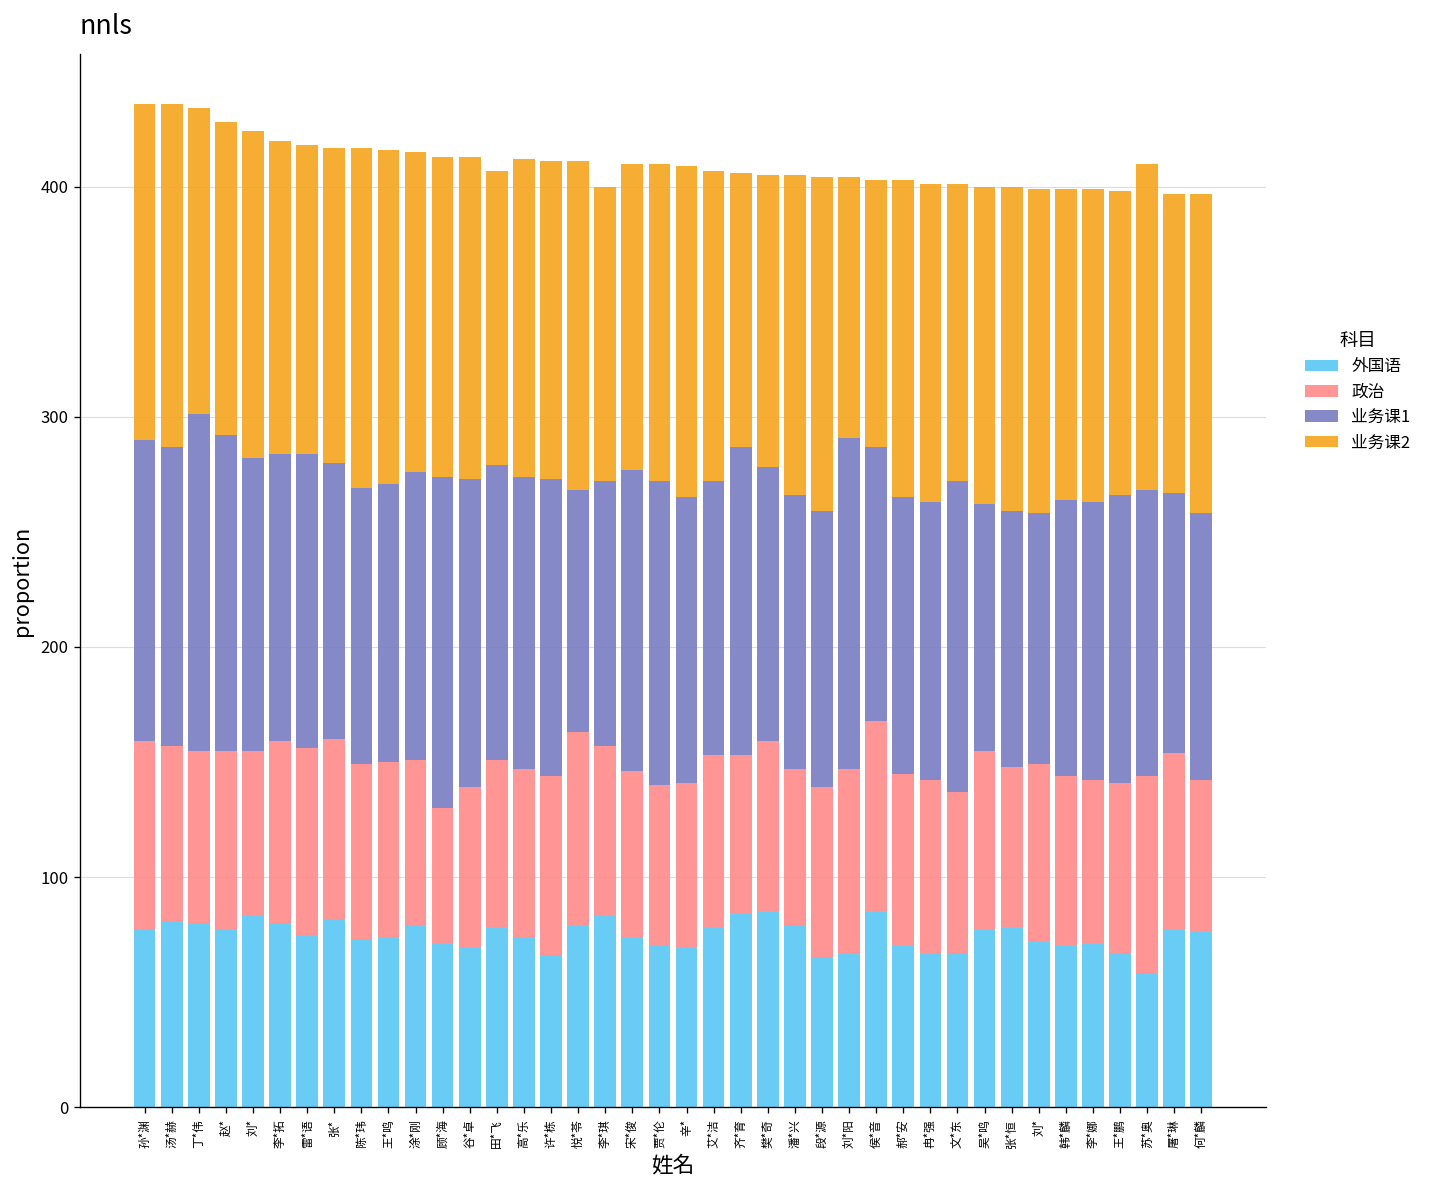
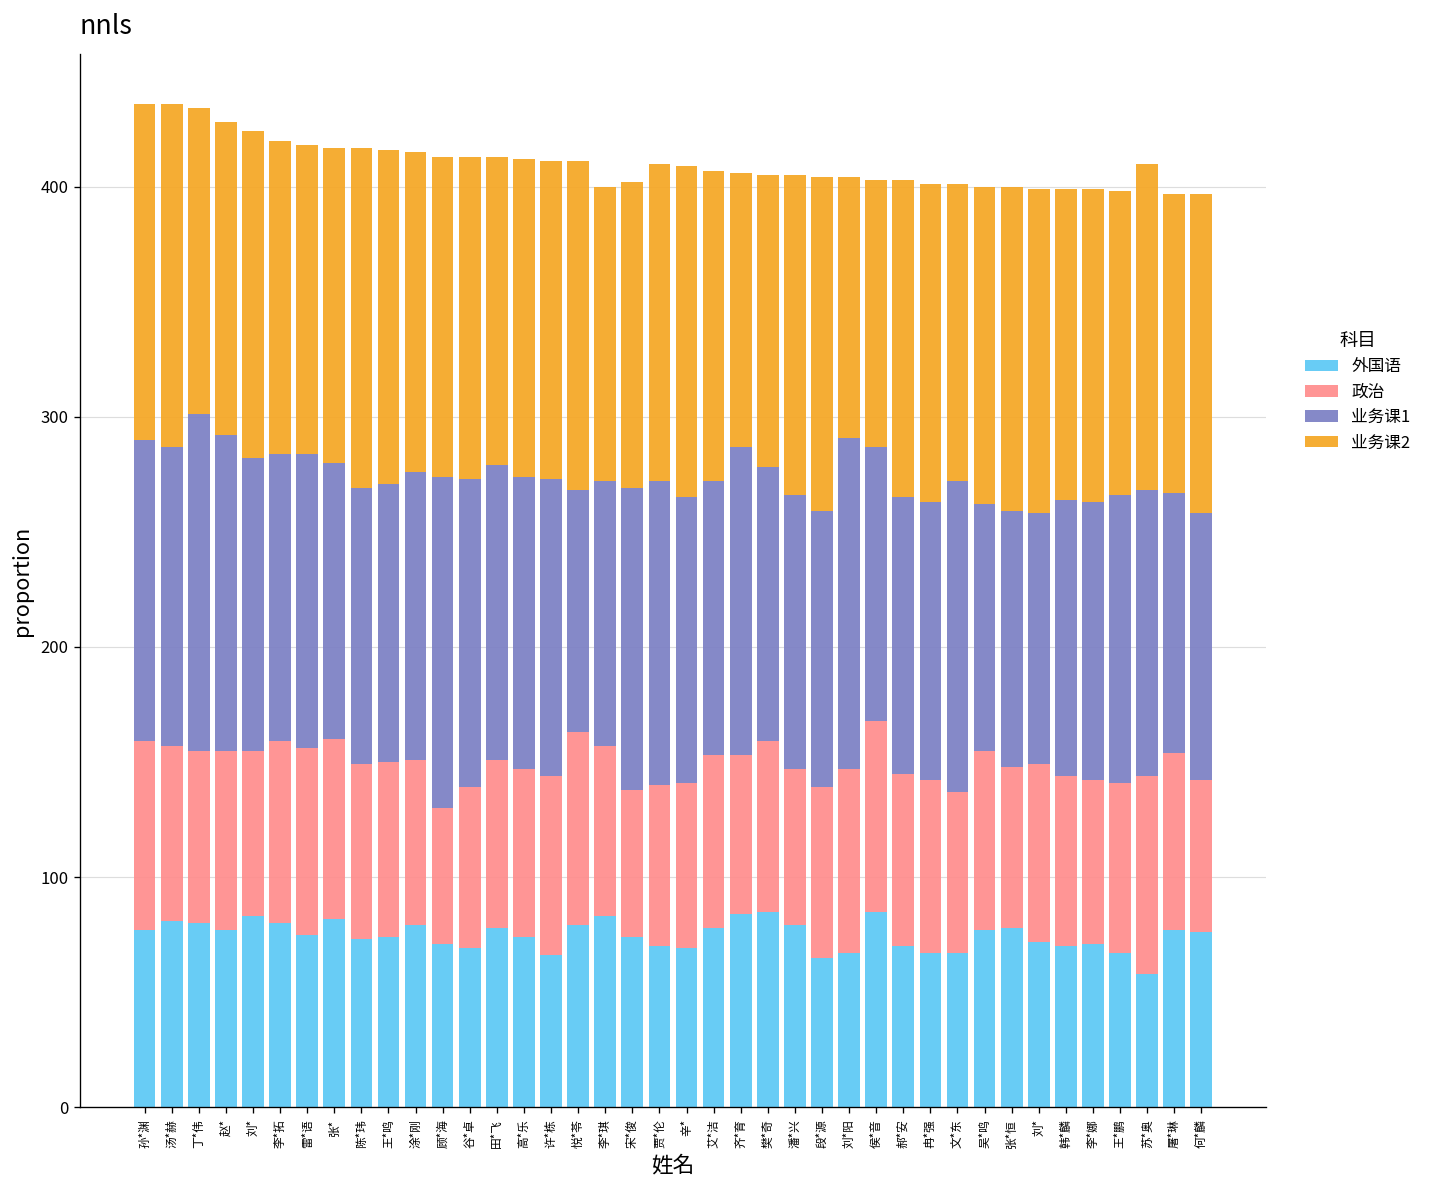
  {
    "外国语": {
      "孙*渊": 77,
      "汤*赫": 81,
      "丁*伟": 80,
      "赵*": 77,
      "李*拓": 80,
      "雷*语": 75,
      "张*": 82,
      "陈*玮": 73,
      "王*鸣": 74,
      "涂*刚": 79,
      "顾*海": 71,
      "谷*卓": 69,
      "田*飞": 78,
      "高*乐": 74,
      "许*栋": 66,
      "悦*苓": 79,
      "李*琪": 83,
      "宋*俊": 74,
      "贾*伦": 70,
      "辛*": 69,
      "艾*洁": 78,
      "齐*育": 84,
      "樊*奇": 85,
      "潘*兴": 79,
      "段*源": 65,
      "刘*阳": 67,
      "侯*音": 85,
      "郝*安": 70,
      "冉*强": 67,
      "文*东": 67,
      "吴*鸣": 77,
      "张*恒": 78,
      "韩*麟": 70,
      "李*娜": 71,
      "王*鹏": 67,
      "苏*奥": 58,
      "屠*琳": 77,
      "何*麟": 76
    },
    "政治": {
      "孙*渊": 82,
      "汤*赫": 76,
      "丁*伟": 75,
      "赵*": 78,
      "李*拓": 79,
      "雷*语": 81,
      "张*": 78,
      "陈*玮": 76,
      "王*鸣": 76,
      "涂*刚": 72,
      "顾*海": 59,
      "谷*卓": 70,
      "田*飞": 73,
      "高*乐": 73,
      "许*栋": 78,
      "悦*苓": 84,
      "李*琪": 74,
-     "宋*俊": 72,
+     "宋*俊": 64,
      "贾*伦": 70,
      "辛*": 72,
      "艾*洁": 75,
      "齐*育": 69,
      "樊*奇": 74,
      "潘*兴": 68,
      "段*源": 74,
      "刘*阳": 80,
      "侯*音": 83,
      "郝*安": 75,
      "冉*强": 75,
      "文*东": 70,
      "吴*鸣": 78,
      "张*恒": 70,
      "韩*麟": 74,
      "李*娜": 71,
      "王*鹏": 74,
      "苏*奥": 86,
      "屠*琳": 77,
      "何*麟": 66
    },
    "业务课1": {
      "孙*渊": 131,
      "汤*赫": 130,
      "丁*伟": 146,
      "赵*": 137,
      "李*拓": 125,
      "雷*语": 128,
      "张*": 120,
      "陈*玮": 120,
      "王*鸣": 121,
      "涂*刚": 125,
      "顾*海": 144,
      "谷*卓": 134,
      "田*飞": 128,
      "高*乐": 127,
      "许*栋": 129,
      "悦*苓": 105,
      "李*琪": 115,
      "宋*俊": 131,
      "贾*伦": 132,
      "辛*": 124,
      "艾*洁": 119,
      "齐*育": 134,
      "樊*奇": 119,
      "潘*兴": 119,
      "段*源": 120,
      "刘*阳": 144,
      "侯*音": 119,
      "郝*安": 120,
      "冉*强": 121,
      "文*东": 135,
      "吴*鸣": 107,
      "张*恒": 111,
      "韩*麟": 120,
      "李*娜": 121,
      "王*鹏": 125,
      "苏*奥": 124,
      "屠*琳": 113,
      "何*麟": 116
    },
    "业务课2": {
      "孙*渊": 146,
      "汤*赫": 149,
      "丁*伟": 133,
      "赵*": 136,
      "李*拓": 136,
      "雷*语": 134,
      "张*": 137,
      "陈*玮": 148,
      "王*鸣": 145,
      "涂*刚": 139,
      "顾*海": 139,
      "谷*卓": 140,
-     "田*飞": 128,
+     "田*飞": 134,
      "高*乐": 138,
      "许*栋": 138,
      "悦*苓": 143,
      "李*琪": 128,
      "宋*俊": 133,
      "贾*伦": 138,
      "辛*": 144,
      "艾*洁": 135,
      "齐*育": 119,
      "樊*奇": 127,
      "潘*兴": 139,
      "段*源": 145,
      "刘*阳": 113,
      "侯*音": 116,
      "郝*安": 138,
      "冉*强": 138,
      "文*东": 129,
      "吴*鸣": 138,
      "张*恒": 141,
      "韩*麟": 135,
      "李*娜": 136,
      "王*鹏": 132,
      "苏*奥": 142,
      "屠*琳": 130,
      "何*麟": 139
    }
  }
